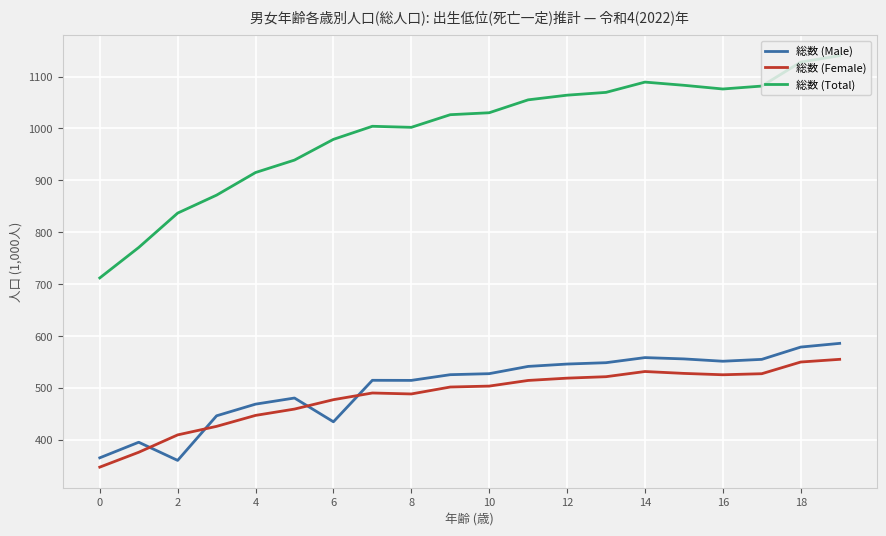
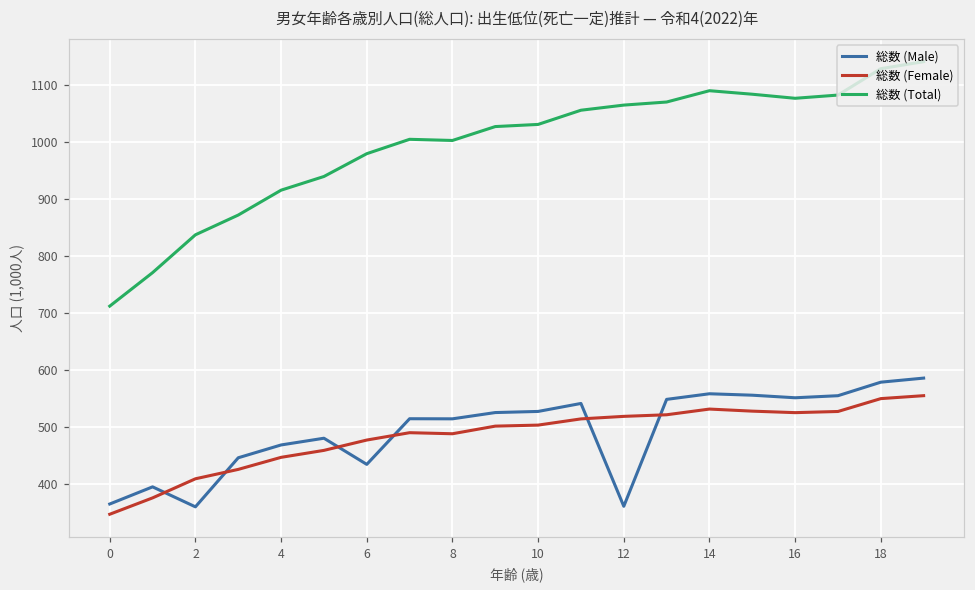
  {
    "総数 (Male)": {
      "0": 360,
      "2": 360,
      "4": 470,
      "6": 430,
      "8": 510,
      "10": 530,
-     "12": 550,
+     "12": 360,
      "14": 560,
      "16": 550,
      "18": 580
    },
    "総数 (Female)": {
      "0": 350,
      "2": 410,
      "4": 450,
      "6": 480,
      "8": 490,
      "10": 500,
      "12": 520,
      "14": 530,
      "16": 520,
      "18": 550
    },
    "総数 (Total)": {
      "0": 710,
      "2": 840,
      "4": 910,
      "6": 980,
      "8": 1000,
      "10": 1030,
      "12": 1060,
      "14": 1090,
      "16": 1080
    }
  }
